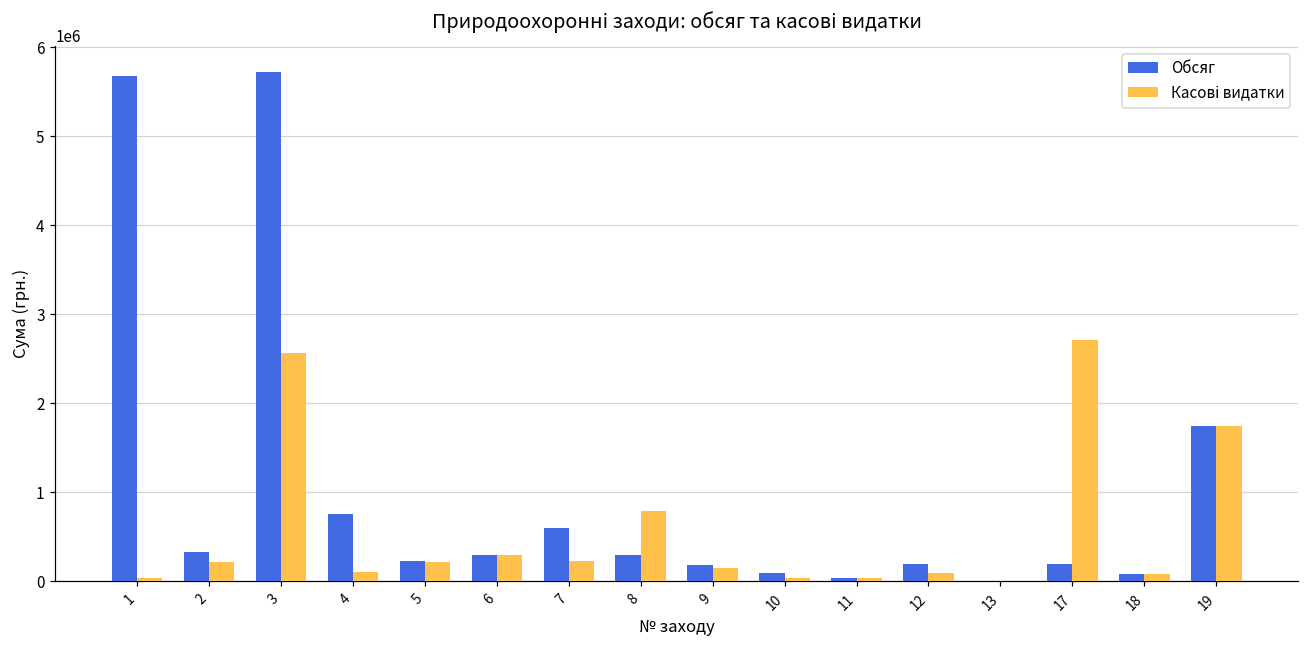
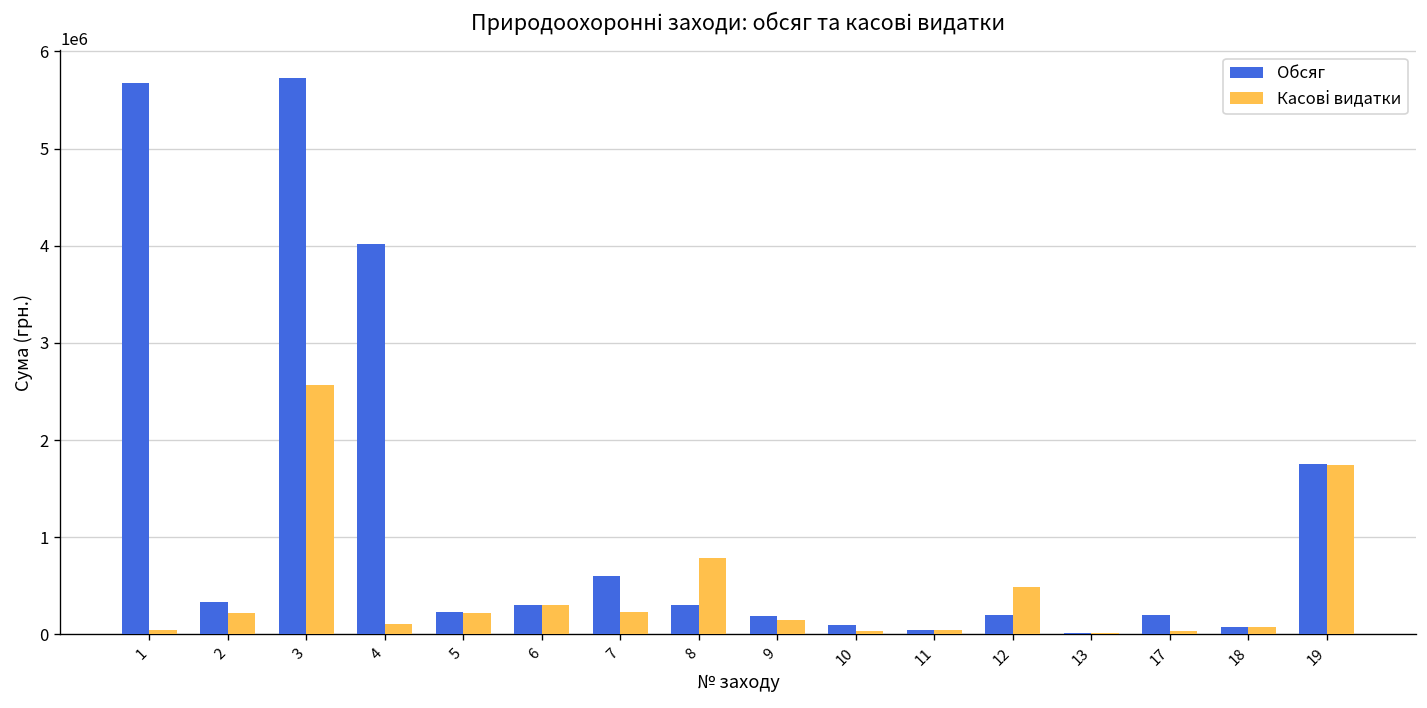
  {
    "Обсяг": {
      "1": 5700000,
      "2": 300000,
      "3": 5700000,
-     "4": 800000,
+     "4": 4000000,
      "5": 200000,
      "6": 300000,
      "7": 600000,
      "8": 300000,
      "9": 200000,
      "10": 100000,
      "11": 0,
      "12": 200000,
      "17": 200000,
      "18": 100000,
      "19": 1800000
    },
    "Касові видатки": {
      "1": 0,
      "2": 200000,
      "3": 2600000,
      "4": 100000,
      "5": 200000,
      "6": 300000,
      "7": 200000,
      "8": 800000,
      "9": 200000,
      "10": 0,
      "11": 0,
-     "12": 100000,
-     "17": 2700000,
+     "12": 500000,
+     "17": 0,
      "18": 100000,
      "19": 1700000
    }
  }
